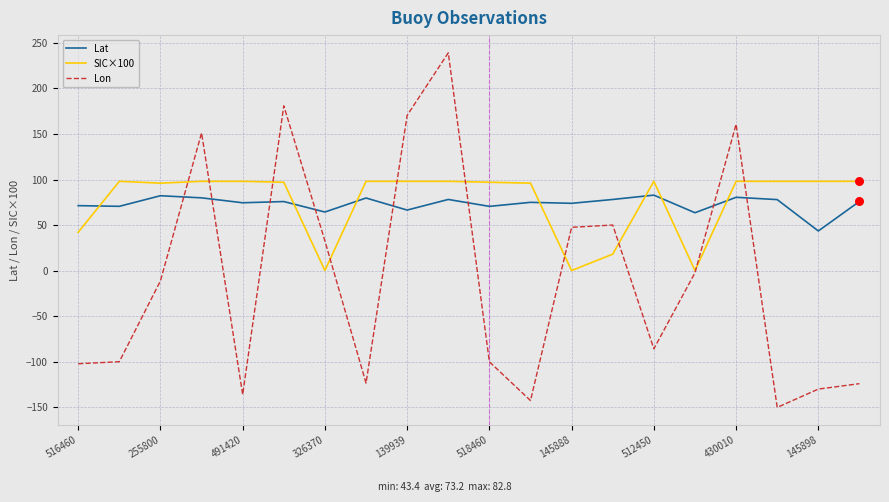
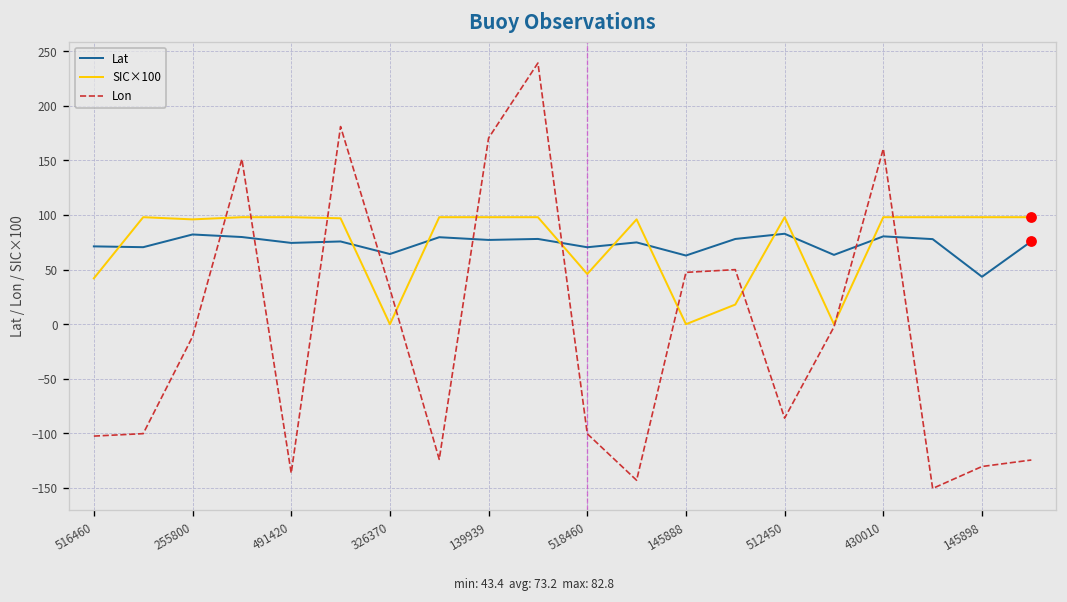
  {
    "Lat": {
      "516460": 70,
      "255800": 80,
      "491420": 70,
      "326370": 60,
-     "139939": 70,
+     "139939": 80,
      "518460": 70,
-     "145888": 70,
+     "145888": 60,
      "512450": 80,
      "430010": 80,
      "145898": 40
    },
    "SIC×100": {
      "516460": 40,
      "255800": 100,
      "491420": 100,
      "326370": 0,
      "139939": 100,
-     "518460": 100,
+     "518460": 50,
      "145888": 0,
      "512450": 100,
      "430010": 100,
      "145898": 100
    },
    "Lon": {
      "516460": -100,
      "255800": -10,
      "491420": -140,
      "326370": 30,
      "139939": 170,
      "518460": -100,
      "145888": 50,
      "512450": -90,
      "430010": 160,
      "145898": -130
    }
  }
